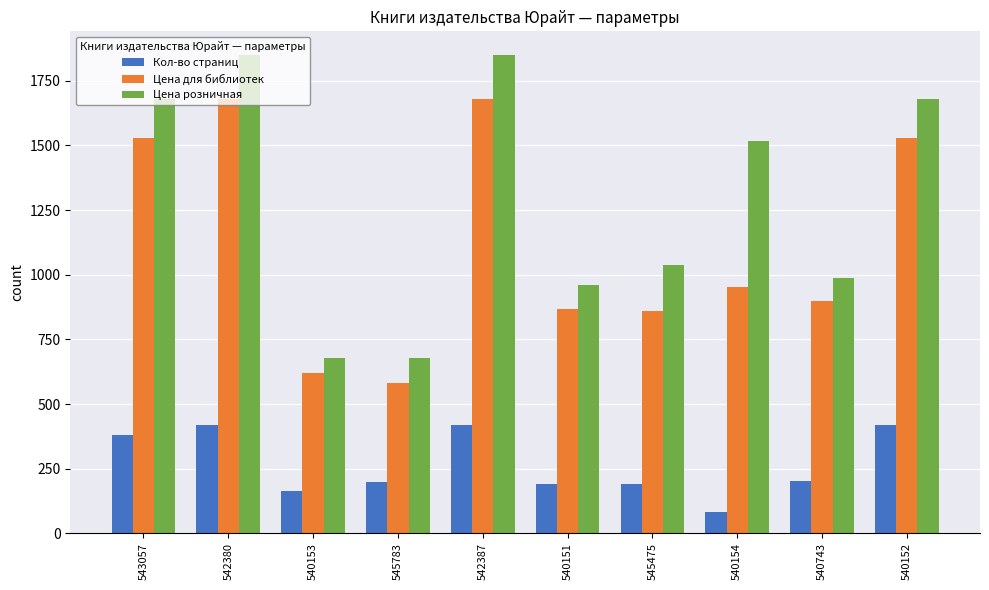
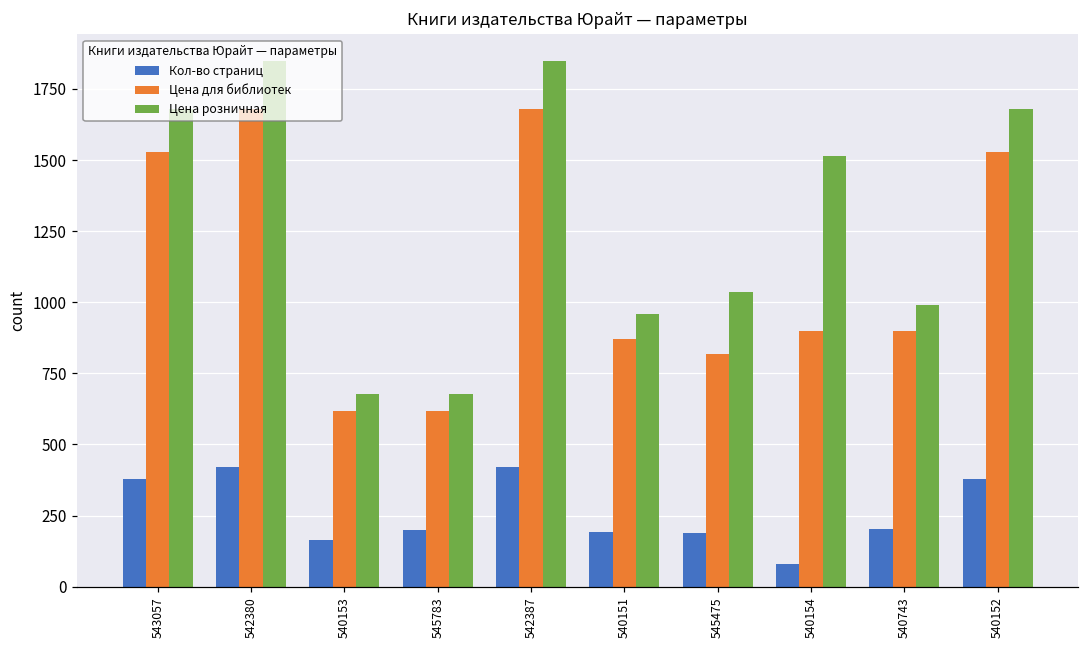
  {
    "Кол-во страниц": {
      "543057": 380,
      "542380": 420,
      "540153": 160,
      "545783": 200,
      "542387": 420,
      "540151": 190,
      "545475": 190,
      "540154": 80,
      "540743": 200,
-     "540152": 420
+     "540152": 380
    },
    "Цена для библиотек": {
      "543057": 1530,
      "540153": 620,
-     "545783": 580,
+     "545783": 620,
      "542387": 1680,
      "540151": 870,
-     "545475": 860,
-     "540154": 950,
+     "545475": 820,
+     "540154": 900,
      "540743": 900,
      "540152": 1530
    },
    "Цена розничная": {
      "540153": 680,
      "545783": 680,
      "542387": 1850,
      "540151": 960,
      "545475": 1040,
      "540154": 1520,
      "540743": 990,
      "540152": 1680
    }
  }
